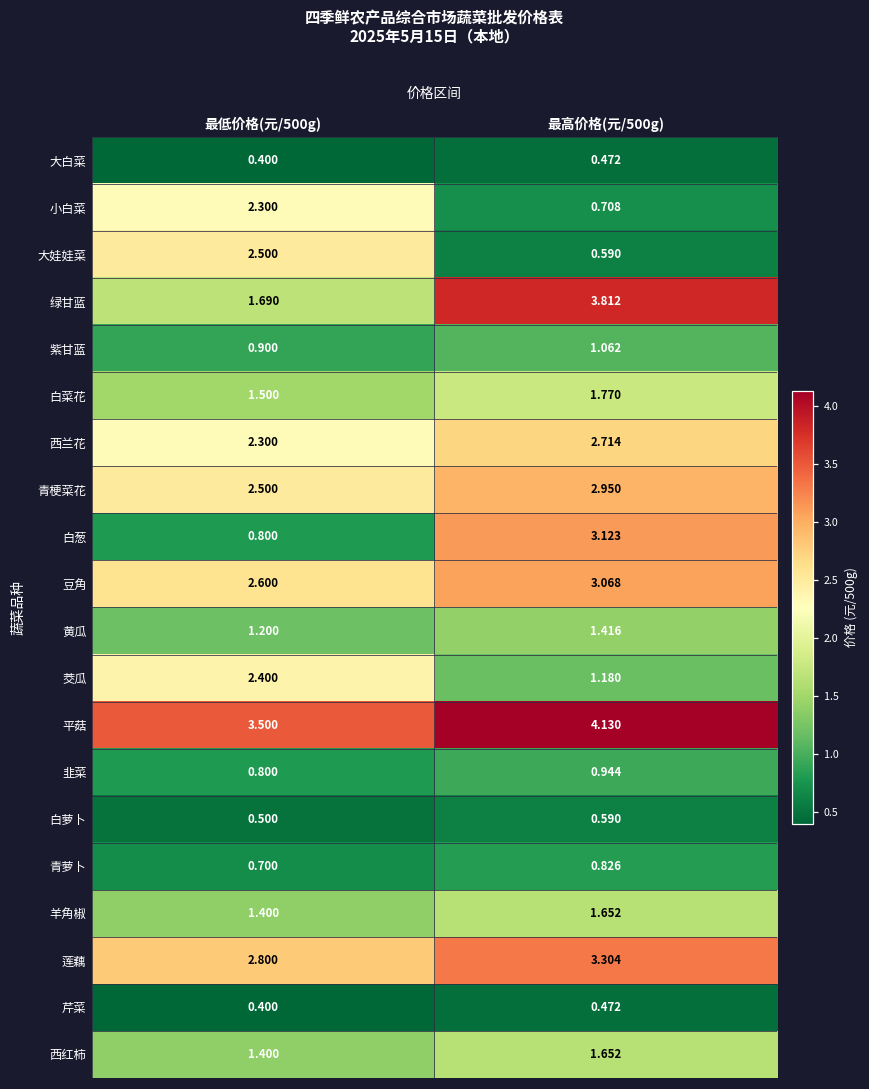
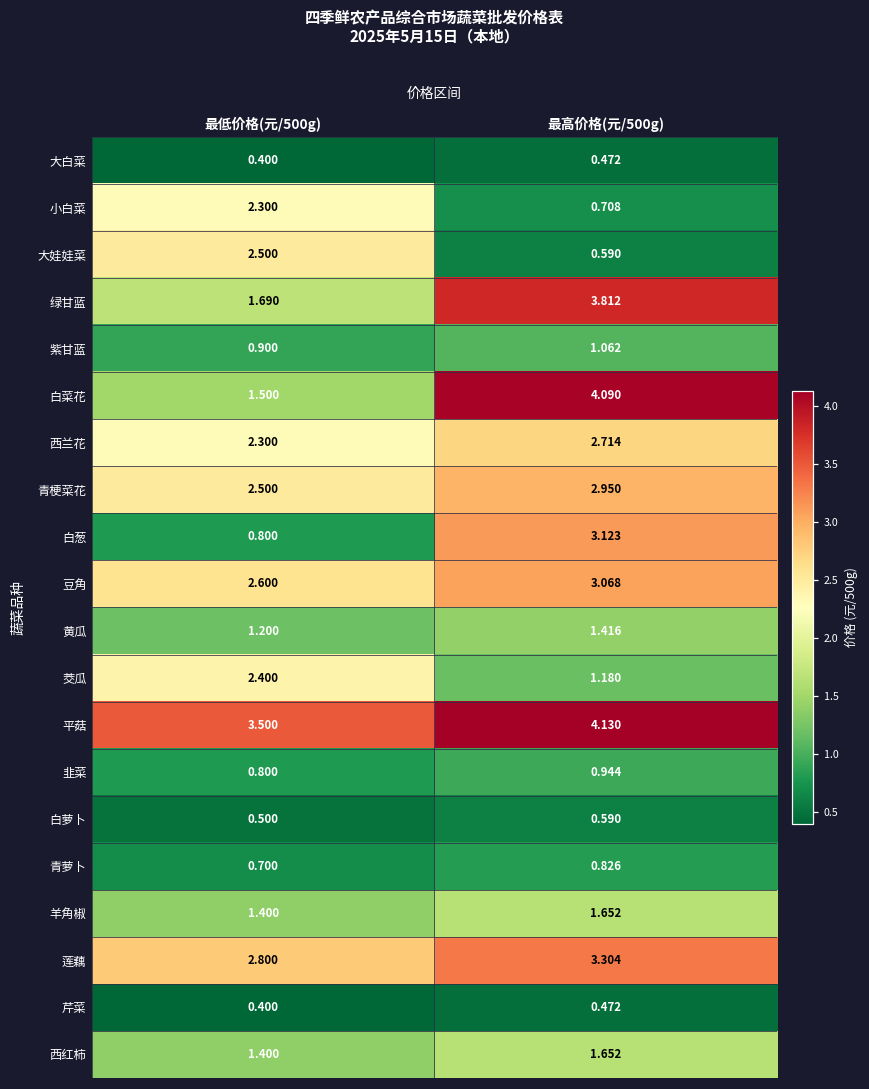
  {
    "大白菜": {
      "最低价格(元/500g)": 0.400,
      "最高价格(元/500g)": 0.472
    },
    "小白菜": {
      "最低价格(元/500g)": 2.300,
      "最高价格(元/500g)": 0.708
    },
    "大娃娃菜": {
      "最低价格(元/500g)": 2.500,
      "最高价格(元/500g)": 0.590
    },
    "绿甘蓝": {
      "最低价格(元/500g)": 1.690,
      "最高价格(元/500g)": 3.812
    },
    "紫甘蓝": {
      "最低价格(元/500g)": 0.900,
      "最高价格(元/500g)": 1.062
    },
    "白菜花": {
      "最低价格(元/500g)": 1.500,
-     "最高价格(元/500g)": 1.770
+     "最高价格(元/500g)": 4.090
    },
    "西兰花": {
      "最低价格(元/500g)": 2.300,
      "最高价格(元/500g)": 2.714
    },
    "青梗菜花": {
      "最低价格(元/500g)": 2.500,
      "最高价格(元/500g)": 2.950
    },
    "白葱": {
      "最低价格(元/500g)": 0.800,
      "最高价格(元/500g)": 3.123
    },
    "豆角": {
      "最低价格(元/500g)": 2.600,
      "最高价格(元/500g)": 3.068
    },
    "黄瓜": {
      "最低价格(元/500g)": 1.200,
      "最高价格(元/500g)": 1.416
    },
    "茭瓜": {
      "最低价格(元/500g)": 2.400,
      "最高价格(元/500g)": 1.180
    },
    "平菇": {
      "最低价格(元/500g)": 3.500,
      "最高价格(元/500g)": 4.130
    },
    "韭菜": {
      "最低价格(元/500g)": 0.800,
      "最高价格(元/500g)": 0.944
    },
    "白萝卜": {
      "最低价格(元/500g)": 0.500,
      "最高价格(元/500g)": 0.590
    },
    "青萝卜": {
      "最低价格(元/500g)": 0.700,
      "最高价格(元/500g)": 0.826
    },
    "羊角椒": {
      "最低价格(元/500g)": 1.400,
      "最高价格(元/500g)": 1.652
    },
    "莲藕": {
      "最低价格(元/500g)": 2.800,
      "最高价格(元/500g)": 3.304
    },
    "芹菜": {
      "最低价格(元/500g)": 0.400,
      "最高价格(元/500g)": 0.472
    },
    "西红柿": {
      "最低价格(元/500g)": 1.400,
      "最高价格(元/500g)": 1.652
    }
  }
